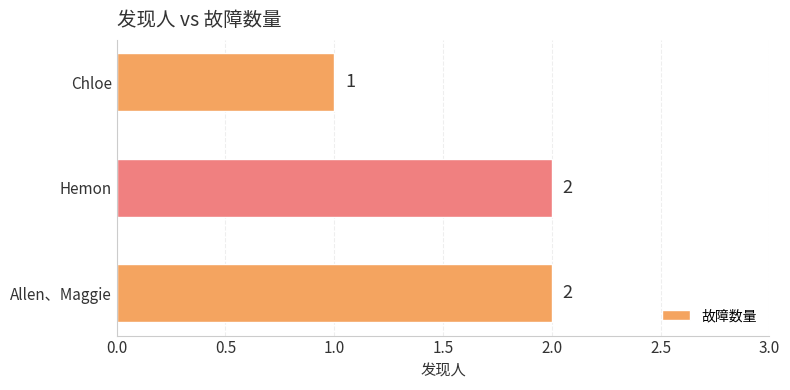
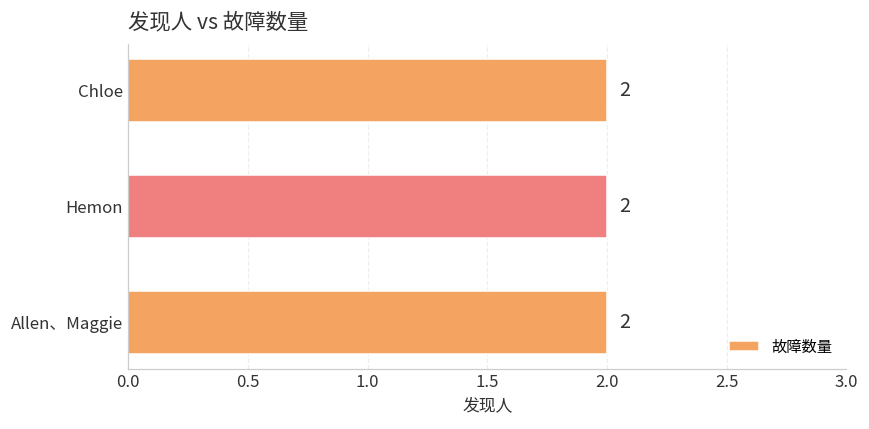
  {
-   "Chloe": 1,
+   "Chloe": 2,
    "Hemon": 2,
    "Allen、Maggie": 2
  }
